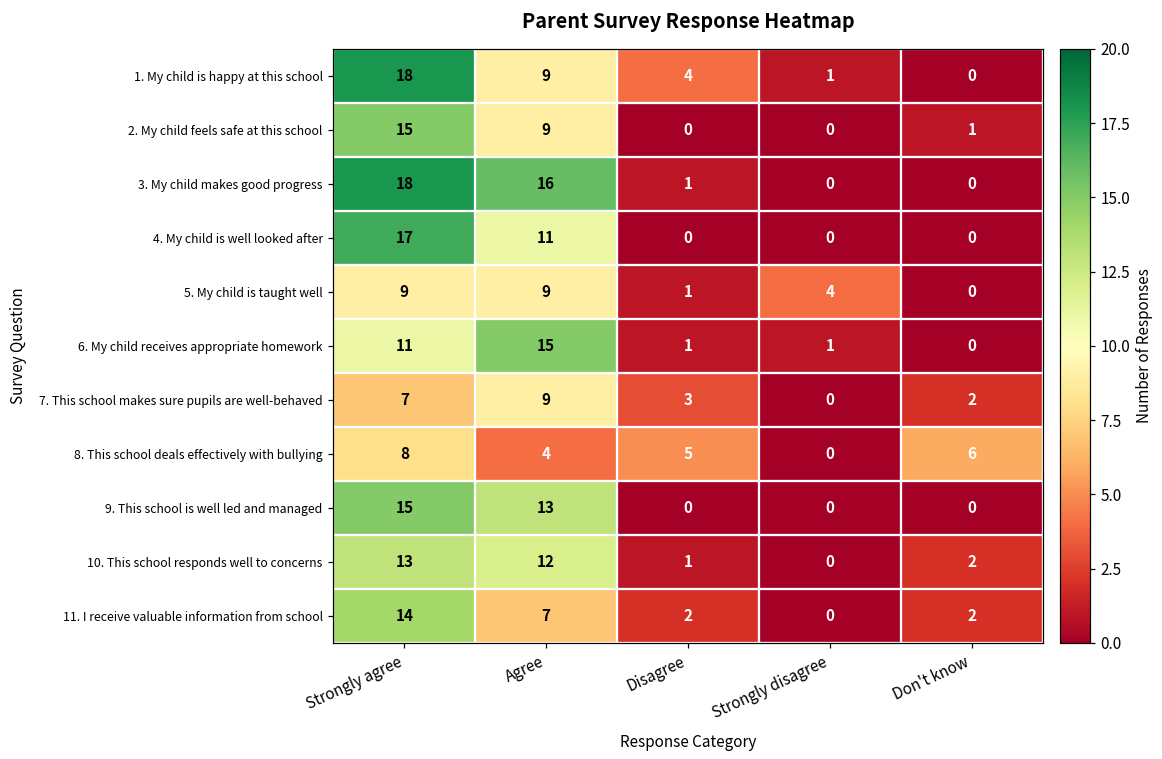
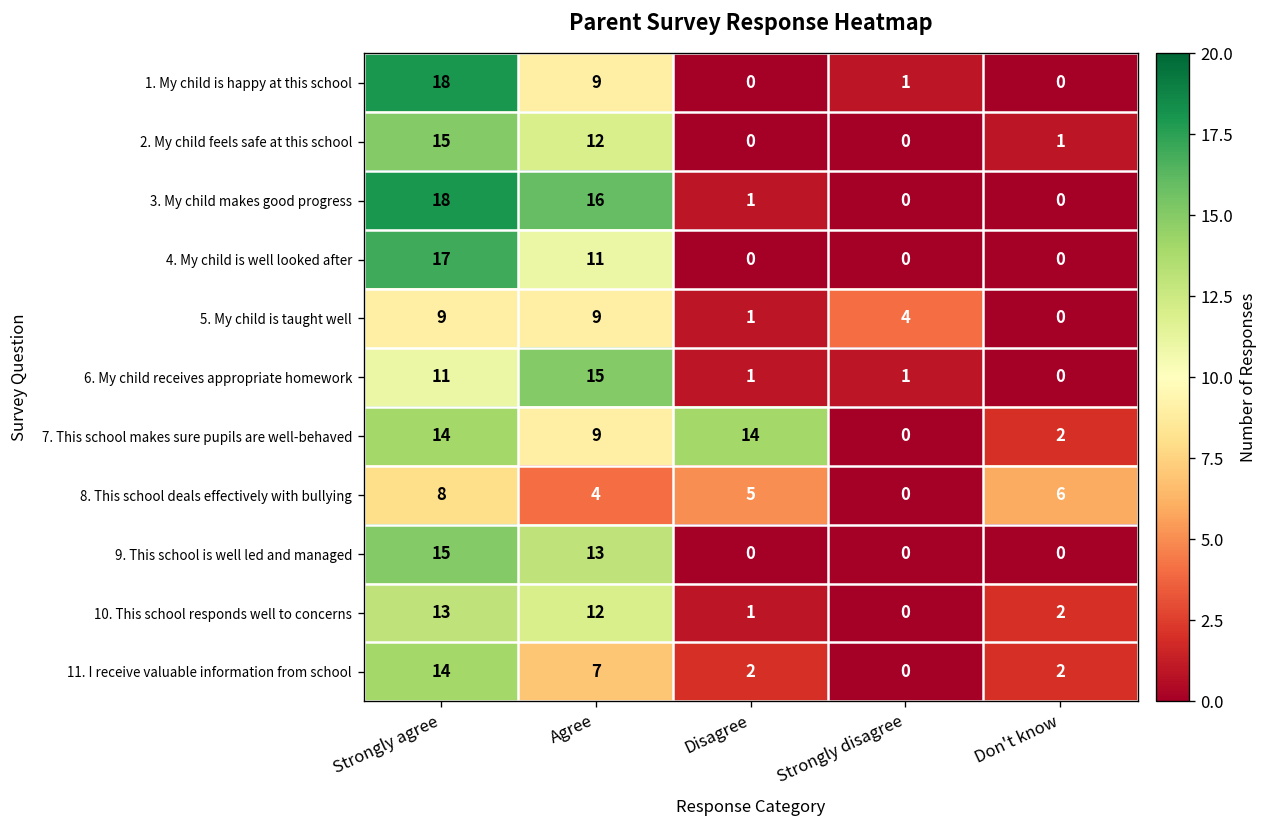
  {
    "1. My child is happy at this school": {
      "Strongly agree": 18,
      "Agree": 9,
-     "Disagree": 4,
+     "Disagree": 0,
      "Strongly disagree": 1,
      "Don't know": 0
    },
    "2. My child feels safe at this school": {
      "Strongly agree": 15,
-     "Agree": 9,
+     "Agree": 12,
      "Disagree": 0,
      "Strongly disagree": 0,
      "Don't know": 1
    },
    "3. My child makes good progress": {
      "Strongly agree": 18,
      "Agree": 16,
      "Disagree": 1,
      "Strongly disagree": 0,
      "Don't know": 0
    },
    "4. My child is well looked after": {
      "Strongly agree": 17,
      "Agree": 11,
      "Disagree": 0,
      "Strongly disagree": 0,
      "Don't know": 0
    },
    "5. My child is taught well": {
      "Strongly agree": 9,
      "Agree": 9,
      "Disagree": 1,
      "Strongly disagree": 4,
      "Don't know": 0
    },
    "6. My child receives appropriate homework": {
      "Strongly agree": 11,
      "Agree": 15,
      "Disagree": 1,
      "Strongly disagree": 1,
      "Don't know": 0
    },
    "7. This school makes sure pupils are well-behaved": {
-     "Strongly agree": 7,
+     "Strongly agree": 14,
      "Agree": 9,
-     "Disagree": 3,
+     "Disagree": 14,
      "Strongly disagree": 0,
      "Don't know": 2
    },
    "8. This school deals effectively with bullying": {
      "Strongly agree": 8,
      "Agree": 4,
      "Disagree": 5,
      "Strongly disagree": 0,
      "Don't know": 6
    },
    "9. This school is well led and managed": {
      "Strongly agree": 15,
      "Agree": 13,
      "Disagree": 0,
      "Strongly disagree": 0,
      "Don't know": 0
    },
    "10. This school responds well to concerns": {
      "Strongly agree": 13,
      "Agree": 12,
      "Disagree": 1,
      "Strongly disagree": 0,
      "Don't know": 2
    },
    "11. I receive valuable information from school": {
      "Strongly agree": 14,
      "Agree": 7,
      "Disagree": 2,
      "Strongly disagree": 0,
      "Don't know": 2
    }
  }
